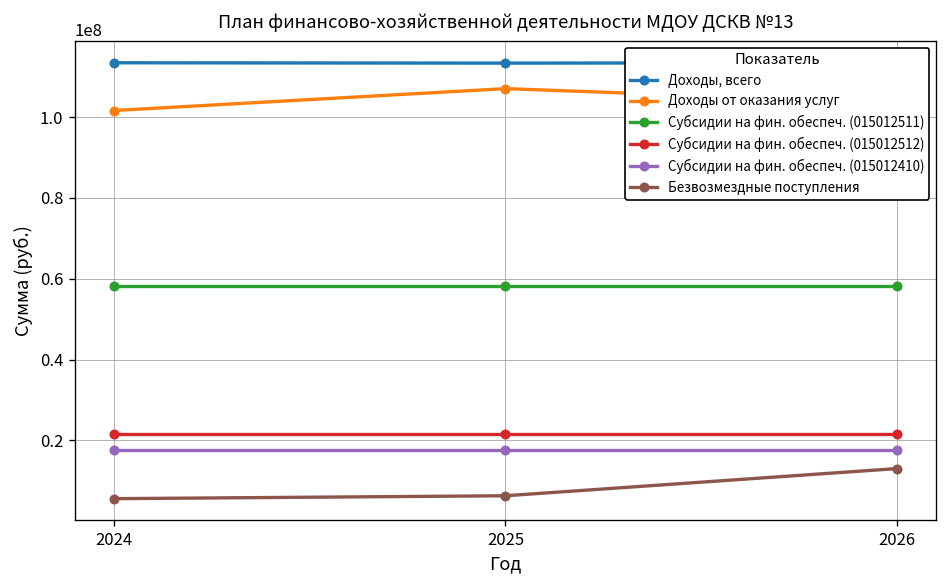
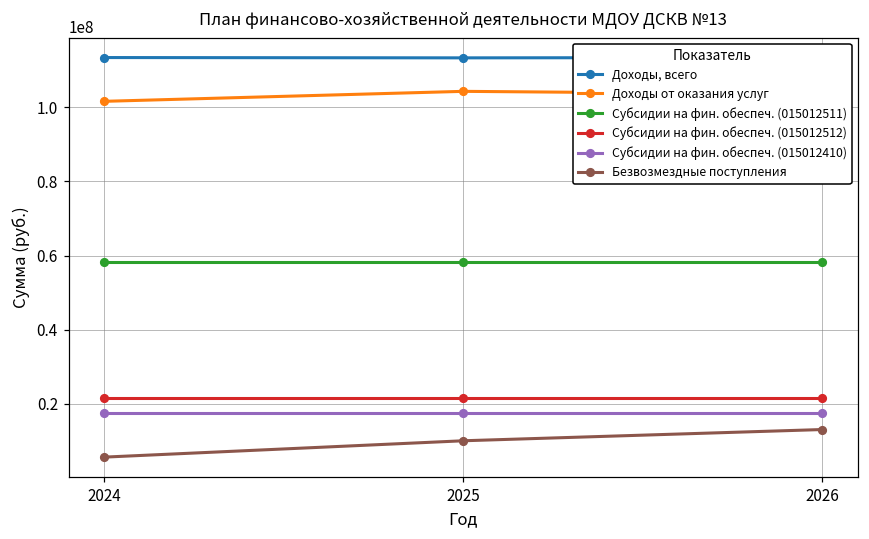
  {
    "Доходы, всего": {
      "2024": 113000000,
      "2025": 113000000
    },
    "Доходы от оказания услуг": {
      "2024": 102000000,
-     "2025": 107000000
+     "2025": 104000000
    },
    "Субсидии на фин. обеспеч. (015012511)": {
      "2024": 58000000,
      "2025": 58000000,
      "2026": 58000000
    },
    "Субсидии на фин. обеспеч. (015012512)": {
      "2024": 22000000,
      "2025": 22000000,
      "2026": 22000000
    },
    "Субсидии на фин. обеспеч. (015012410)": {
      "2024": 18000000,
      "2025": 18000000,
      "2026": 18000000
    },
    "Безвозмездные поступления": {
      "2024": 6000000,
-     "2025": 6000000,
+     "2025": 10000000,
      "2026": 13000000
    }
  }
